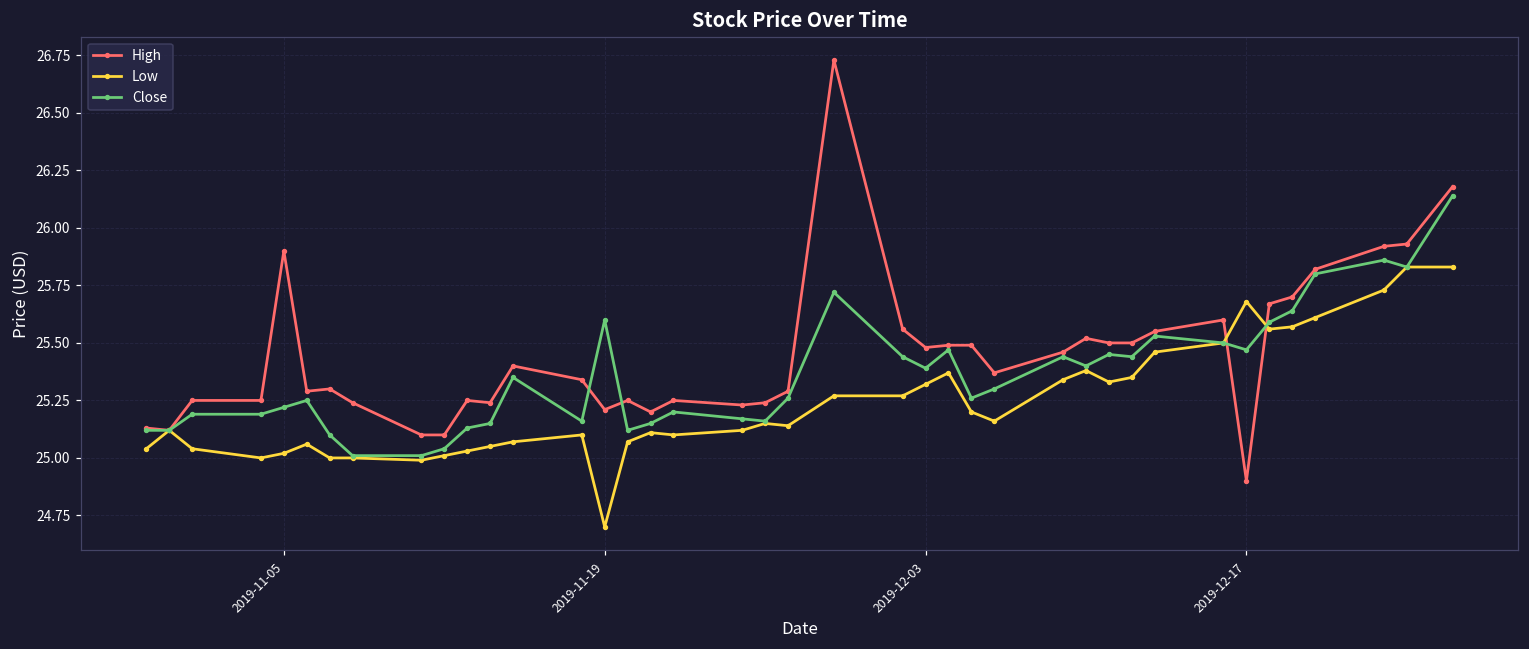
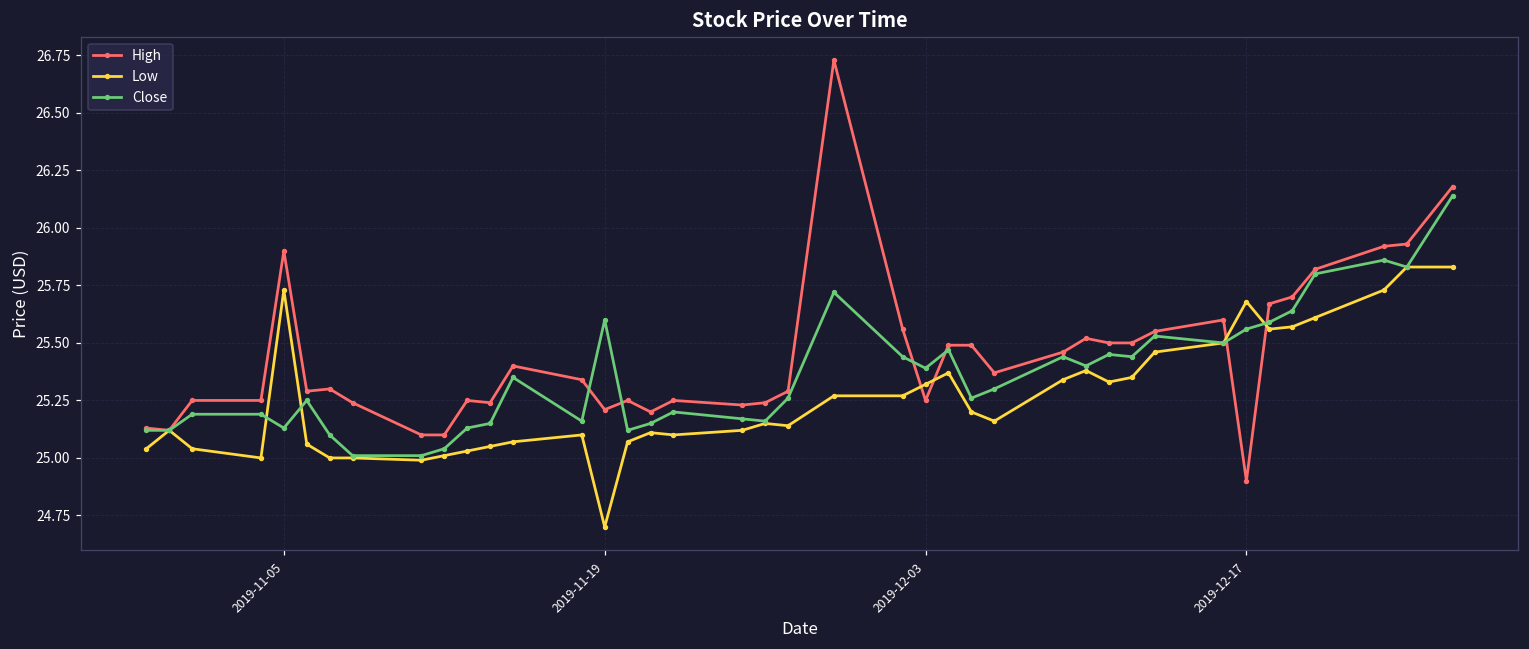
  {
    "High": {
      "2019-11-05": 25.90,
      "2019-11-19": 25.21,
-     "2019-12-03": 25.48,
+     "2019-12-03": 25.25,
      "2019-12-17": 24.90
    },
    "Low": {
-     "2019-11-05": 25.02,
+     "2019-11-05": 25.73,
      "2019-11-19": 24.70,
      "2019-12-03": 25.32,
      "2019-12-17": 25.68
    },
    "Close": {
-     "2019-11-05": 25.22,
+     "2019-11-05": 25.13,
      "2019-11-19": 25.60,
      "2019-12-03": 25.39,
-     "2019-12-17": 25.47
+     "2019-12-17": 25.56
    }
  }
